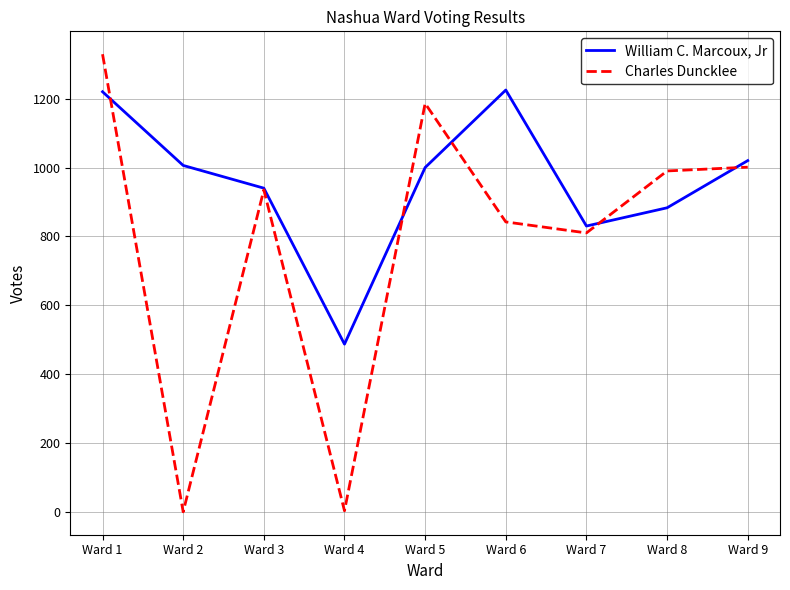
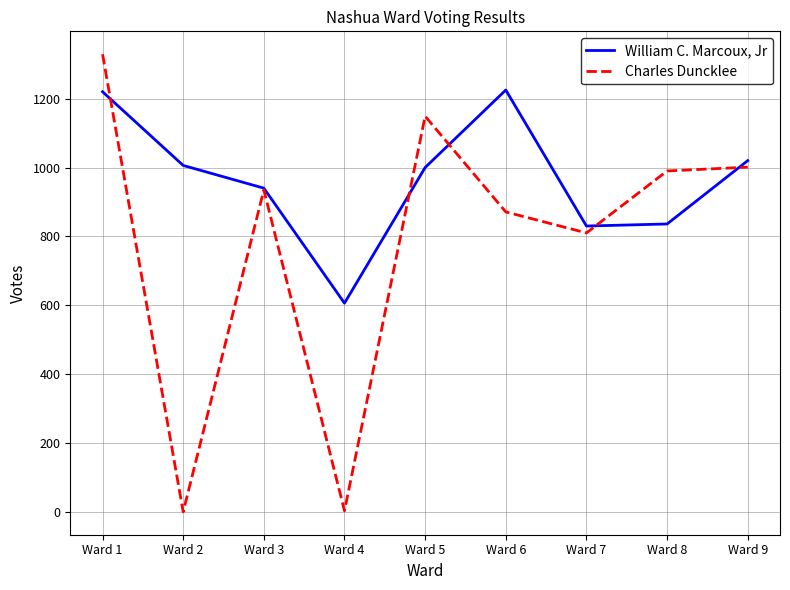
  {
    "William C. Marcoux, Jr": {
      "Ward 1": 1220,
      "Ward 2": 1010,
-     "Ward 4": 490,
+     "Ward 4": 610,
      "Ward 5": 1000,
      "Ward 6": 1230,
      "Ward 7": 830,
-     "Ward 8": 880,
+     "Ward 8": 840,
      "Ward 9": 1020
    },
    "Charles Duncklee": {
      "Ward 1": 1330,
      "Ward 2": 0,
      "Ward 4": 0,
-     "Ward 5": 1190,
-     "Ward 6": 840,
+     "Ward 5": 1150,
+     "Ward 6": 870,
      "Ward 7": 810,
      "Ward 8": 990,
      "Ward 9": 1000
    }
  }
